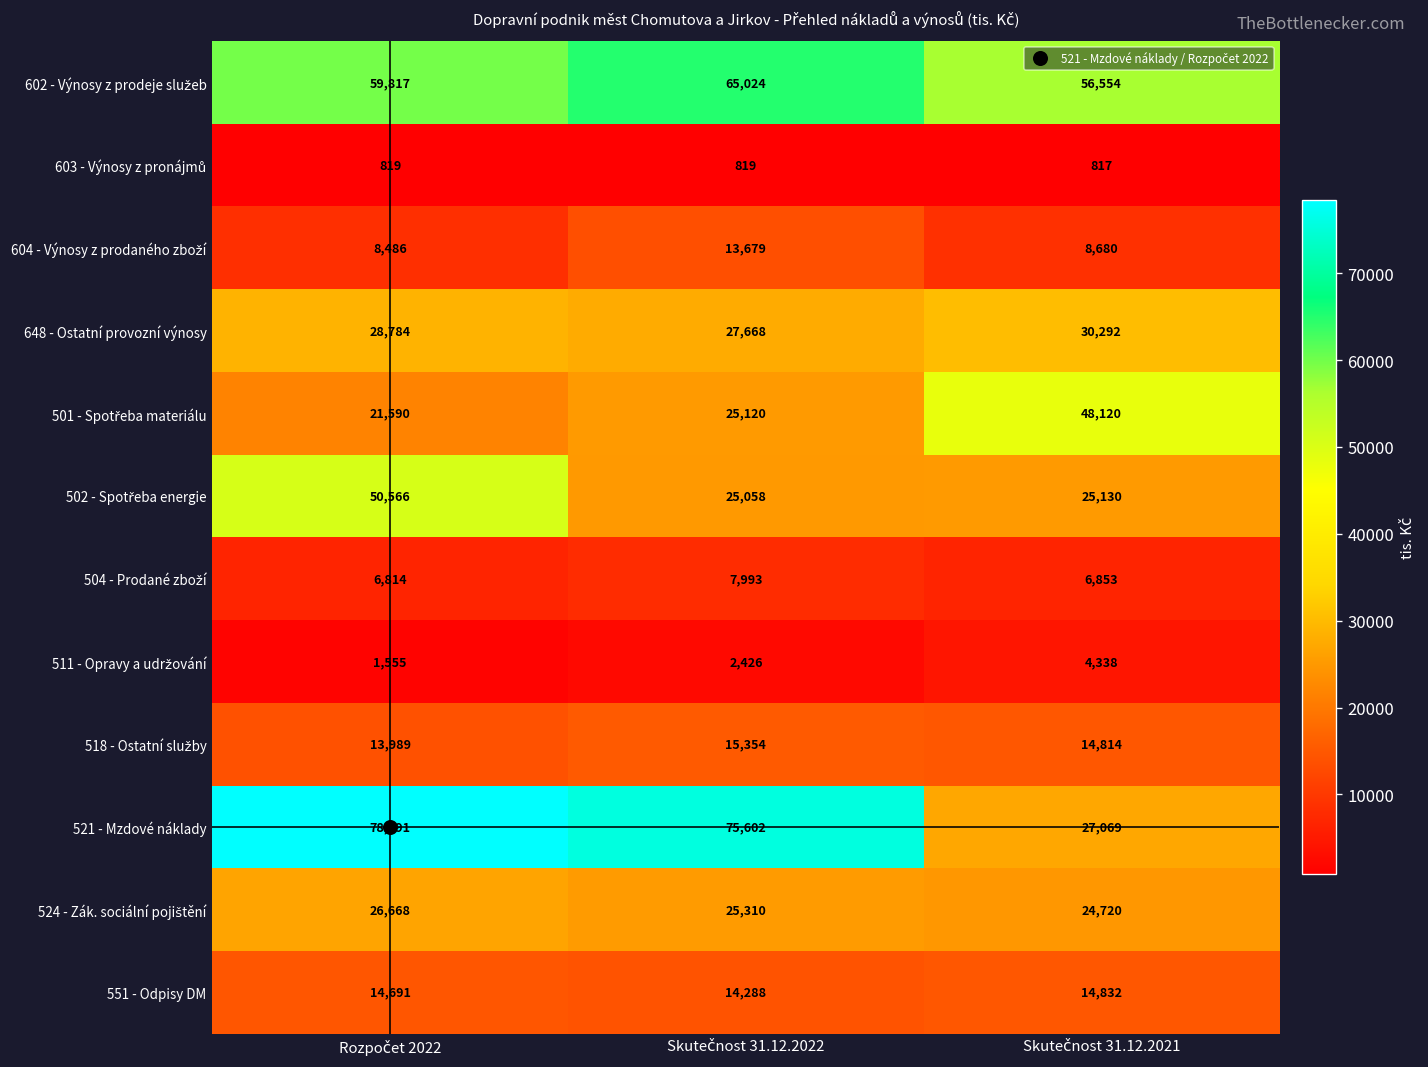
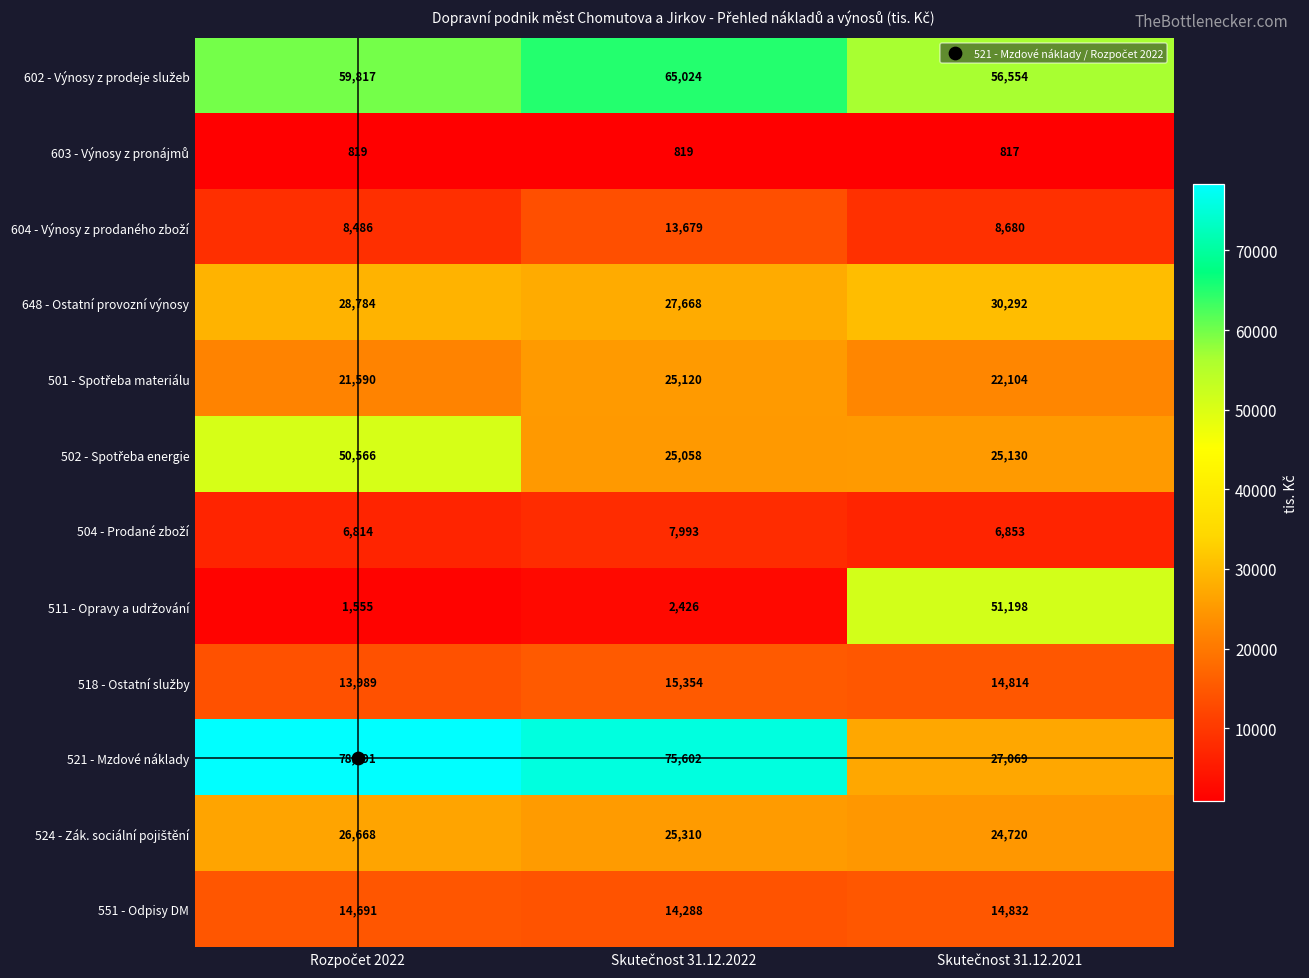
  {
    "602 - Výnosy z prodeje služeb": {
      "Rozpočet 2022": "59,817",
      "Skutečnost 31.12.2022": "65,024",
      "Skutečnost 31.12.2021": "56,554"
    },
    "603 - Výnosy z pronájmů": {
      "Rozpočet 2022": "819",
      "Skutečnost 31.12.2022": "819",
      "Skutečnost 31.12.2021": "817"
    },
    "604 - Výnosy z prodaného zboží": {
      "Rozpočet 2022": "8,486",
      "Skutečnost 31.12.2022": "13,679",
      "Skutečnost 31.12.2021": "8,680"
    },
    "648 - Ostatní provozní výnosy": {
      "Rozpočet 2022": "28,784",
      "Skutečnost 31.12.2022": "27,668",
      "Skutečnost 31.12.2021": "30,292"
    },
    "501 - Spotřeba materiálu": {
      "Rozpočet 2022": "21,590",
      "Skutečnost 31.12.2022": "25,120",
-     "Skutečnost 31.12.2021": "48,120"
+     "Skutečnost 31.12.2021": "22,104"
    },
    "502 - Spotřeba energie": {
      "Rozpočet 2022": "50,566",
      "Skutečnost 31.12.2022": "25,058",
      "Skutečnost 31.12.2021": "25,130"
    },
    "504 - Prodané zboží": {
      "Rozpočet 2022": "6,814",
      "Skutečnost 31.12.2022": "7,993",
      "Skutečnost 31.12.2021": "6,853"
    },
    "511 - Opravy a udržování": {
      "Rozpočet 2022": "1,555",
      "Skutečnost 31.12.2022": "2,426",
-     "Skutečnost 31.12.2021": "4,338"
+     "Skutečnost 31.12.2021": "51,198"
    },
    "518 - Ostatní služby": {
      "Rozpočet 2022": "13,989",
      "Skutečnost 31.12.2022": "15,354",
      "Skutečnost 31.12.2021": "14,814"
    },
    "521 - Mzdové náklady": {
      "Skutečnost 31.12.2022": "75,602",
      "Skutečnost 31.12.2021": "27,069"
    },
    "524 - Zák. sociální pojištění": {
      "Rozpočet 2022": "26,668",
      "Skutečnost 31.12.2022": "25,310",
      "Skutečnost 31.12.2021": "24,720"
    },
    "551 - Odpisy DM": {
      "Rozpočet 2022": "14,691",
      "Skutečnost 31.12.2022": "14,288",
      "Skutečnost 31.12.2021": "14,832"
    }
  }
